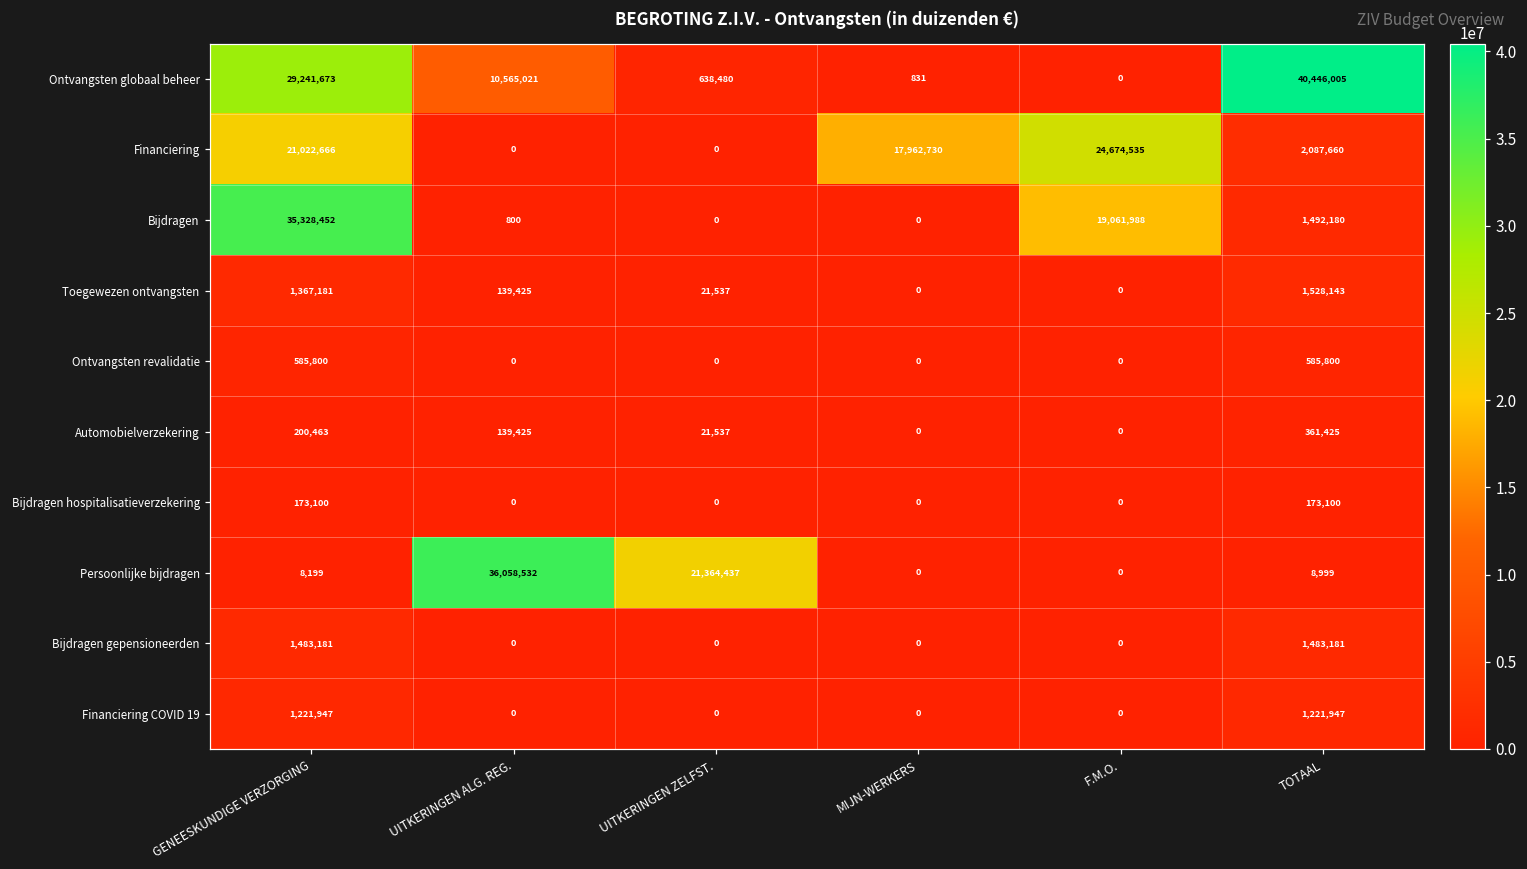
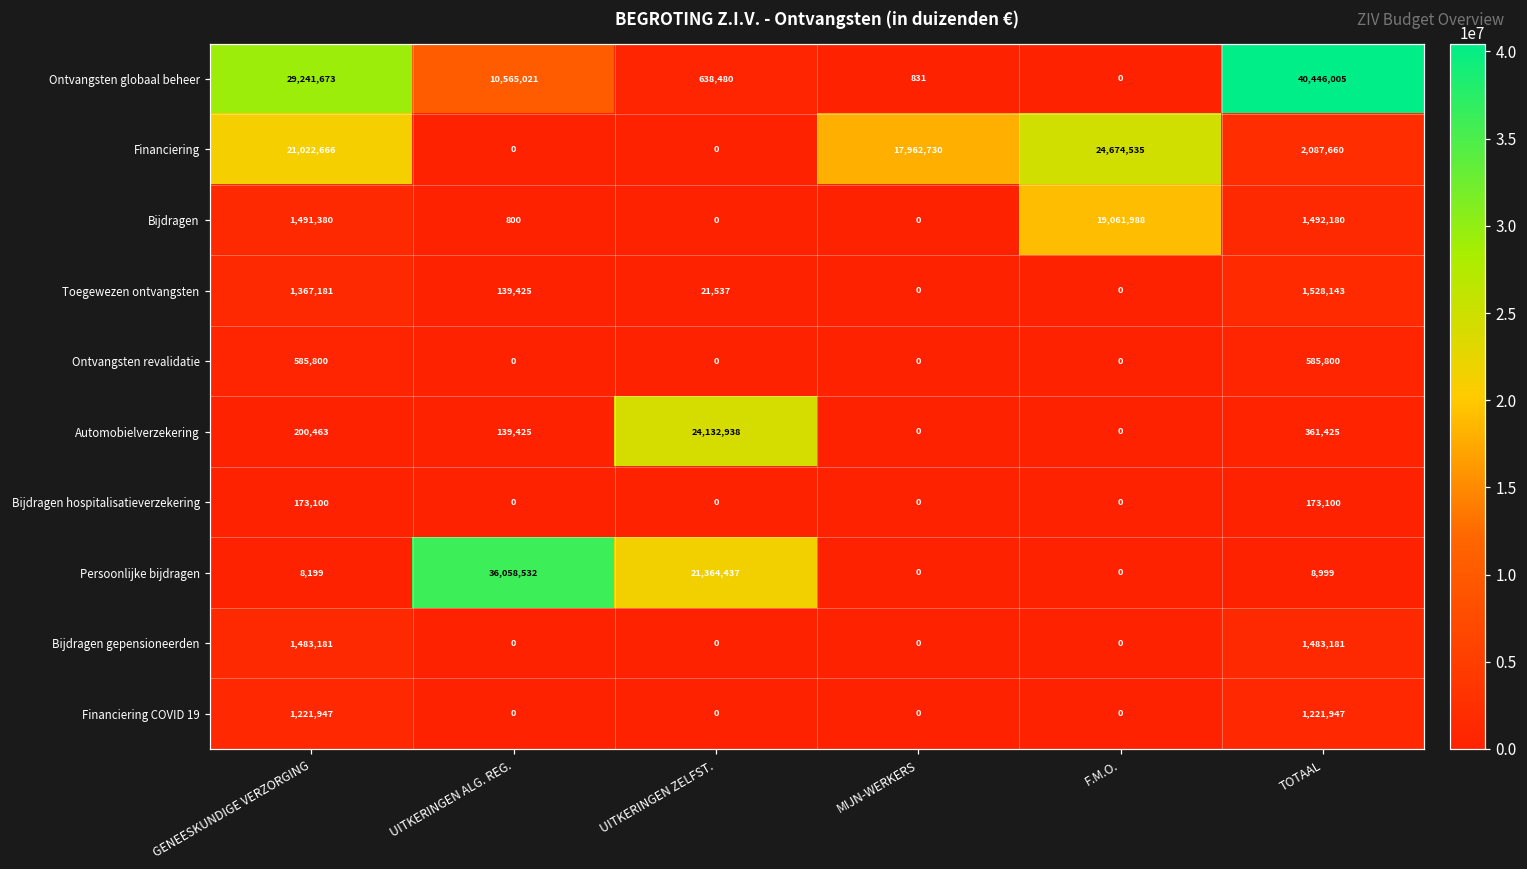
  {
    "Ontvangsten globaal beheer": {
      "GENEESKUNDIGE VERZORGING": "29,241,673",
      "UITKERINGEN ALG. REG.": "10,565,021",
      "UITKERINGEN ZELFST.": "638,480",
      "MIJN-WERKERS": "831",
      "F.M.O.": "0",
      "TOTAAL": "40,446,005"
    },
    "Financiering": {
      "GENEESKUNDIGE VERZORGING": "21,022,666",
      "UITKERINGEN ALG. REG.": "0",
      "UITKERINGEN ZELFST.": "0",
      "MIJN-WERKERS": "17,962,730",
      "F.M.O.": "24,674,535",
      "TOTAAL": "2,087,660"
    },
    "Bijdragen": {
-     "GENEESKUNDIGE VERZORGING": "35,328,452",
+     "GENEESKUNDIGE VERZORGING": "1,491,380",
      "UITKERINGEN ALG. REG.": "800",
      "UITKERINGEN ZELFST.": "0",
      "MIJN-WERKERS": "0",
      "F.M.O.": "19,061,988",
      "TOTAAL": "1,492,180"
    },
    "Toegewezen ontvangsten": {
      "GENEESKUNDIGE VERZORGING": "1,367,181",
      "UITKERINGEN ALG. REG.": "139,425",
      "UITKERINGEN ZELFST.": "21,537",
      "MIJN-WERKERS": "0",
      "F.M.O.": "0",
      "TOTAAL": "1,528,143"
    },
    "Ontvangsten revalidatie": {
      "GENEESKUNDIGE VERZORGING": "585,800",
      "UITKERINGEN ALG. REG.": "0",
      "UITKERINGEN ZELFST.": "0",
      "MIJN-WERKERS": "0",
      "F.M.O.": "0",
      "TOTAAL": "585,800"
    },
    "Automobielverzekering": {
      "GENEESKUNDIGE VERZORGING": "200,463",
      "UITKERINGEN ALG. REG.": "139,425",
-     "UITKERINGEN ZELFST.": "21,537",
+     "UITKERINGEN ZELFST.": "24,132,938",
      "MIJN-WERKERS": "0",
      "F.M.O.": "0",
      "TOTAAL": "361,425"
    },
    "Bijdragen hospitalisatieverzekering": {
      "GENEESKUNDIGE VERZORGING": "173,100",
      "UITKERINGEN ALG. REG.": "0",
      "UITKERINGEN ZELFST.": "0",
      "MIJN-WERKERS": "0",
      "F.M.O.": "0",
      "TOTAAL": "173,100"
    },
    "Persoonlijke bijdragen": {
      "GENEESKUNDIGE VERZORGING": "8,199",
      "UITKERINGEN ALG. REG.": "36,058,532",
      "UITKERINGEN ZELFST.": "21,364,437",
      "MIJN-WERKERS": "0",
      "F.M.O.": "0",
      "TOTAAL": "8,999"
    },
    "Bijdragen gepensioneerden": {
      "GENEESKUNDIGE VERZORGING": "1,483,181",
      "UITKERINGEN ALG. REG.": "0",
      "UITKERINGEN ZELFST.": "0",
      "MIJN-WERKERS": "0",
      "F.M.O.": "0",
      "TOTAAL": "1,483,181"
    },
    "Financiering COVID 19": {
      "GENEESKUNDIGE VERZORGING": "1,221,947",
      "UITKERINGEN ALG. REG.": "0",
      "UITKERINGEN ZELFST.": "0",
      "MIJN-WERKERS": "0",
      "F.M.O.": "0",
      "TOTAAL": "1,221,947"
    }
  }
